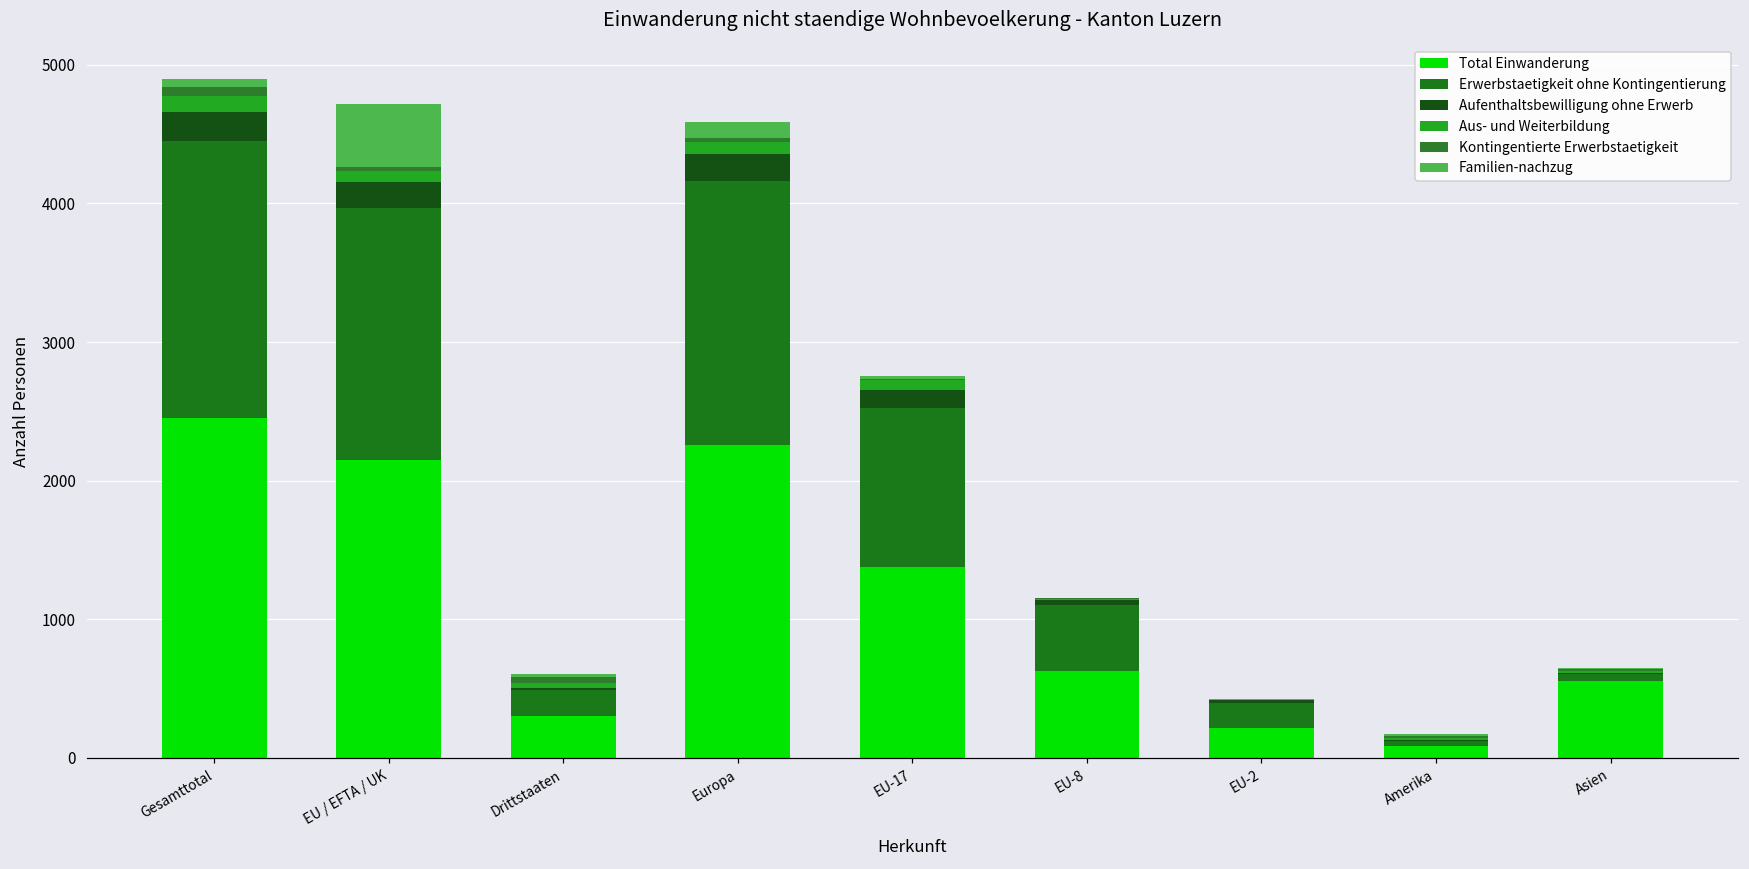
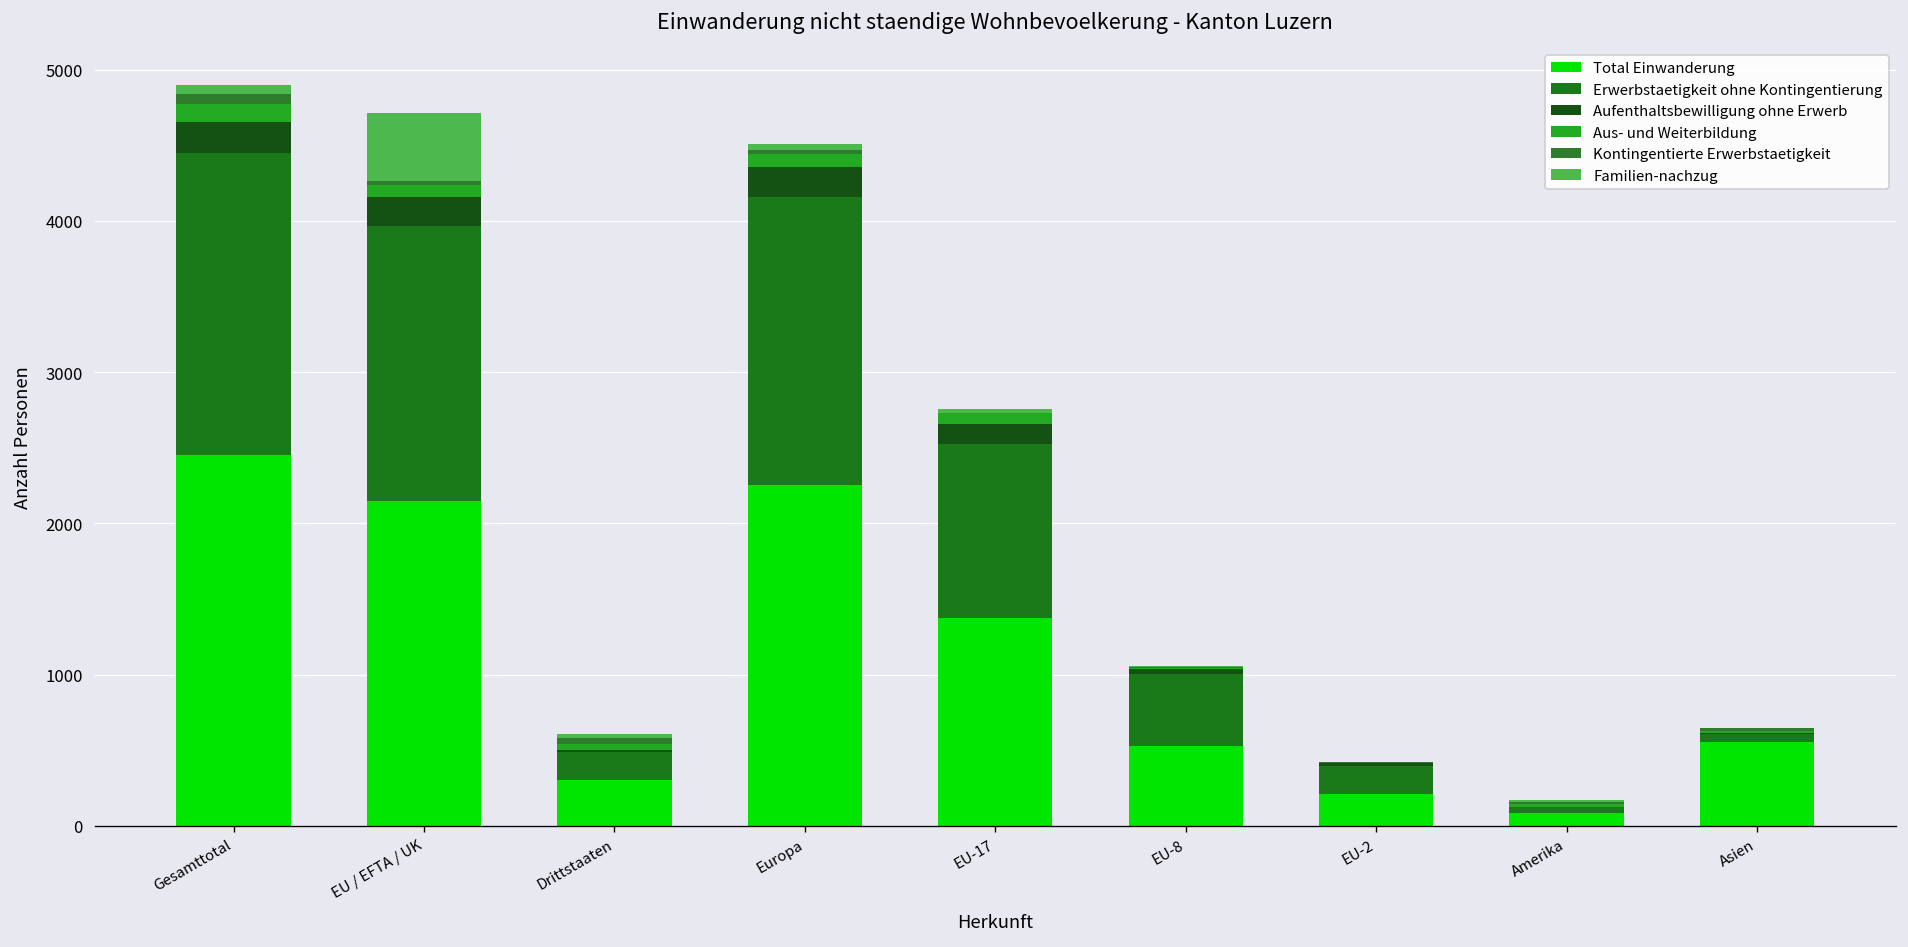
  {
    "Total Einwanderung": {
      "Gesamttotal": 2450,
      "EU / EFTA / UK": 2150,
      "Drittstaaten": 300,
      "Europa": 2260,
      "EU-17": 1380,
-     "EU-8": 630,
+     "EU-8": 530,
      "EU-2": 210,
      "Amerika": 90,
      "Asien": 550
    },
    "Familien-nachzug": {
      "Gesamttotal": 60,
      "EU / EFTA / UK": 460,
      "Drittstaaten": 30,
-     "Europa": 120,
+     "Europa": 40,
      "EU-17": 20
    }
  }
